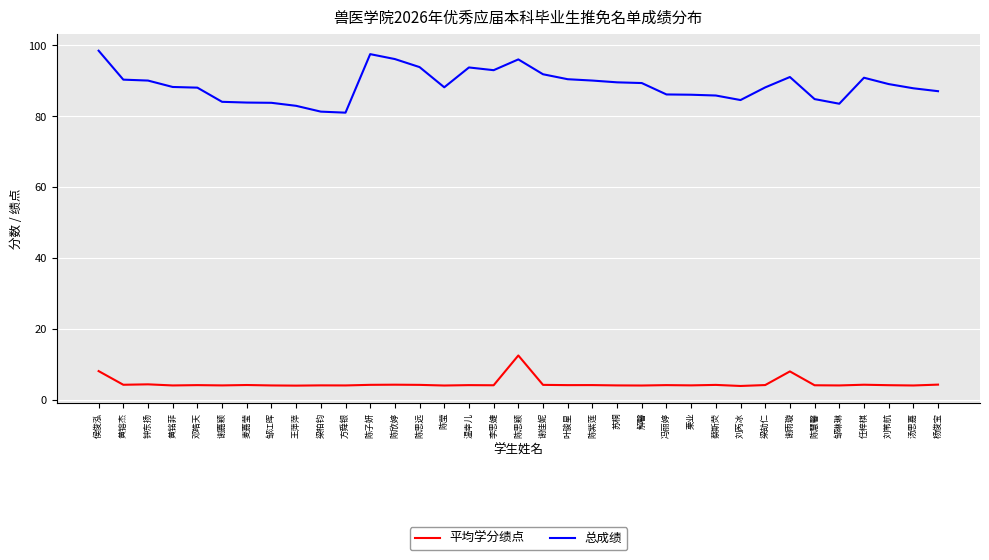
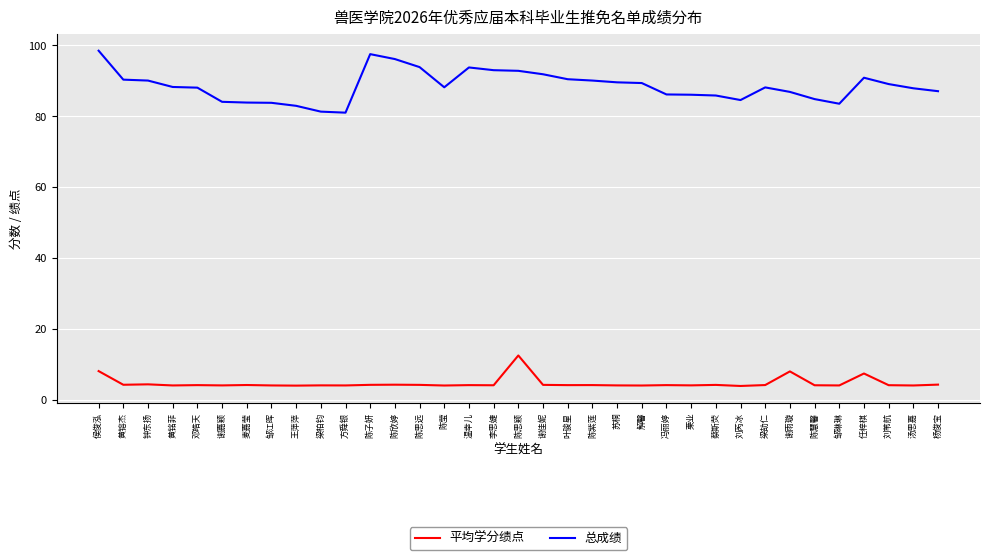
  {
    "平均学分绩点": {
      "侯俊泓": 8,
      "黄镕杰": 4,
      "钟东扬": 4,
      "黄铭菲": 4,
      "邓皓天": 4,
      "谢嘉颖": 4,
      "麦嘉莹": 4,
      "邹江晖": 4,
      "王萍萍": 4,
      "梁柏钧": 4,
      "方舜银": 4,
      "陈子妍": 4,
      "陈欣婷": 4,
      "陈思远": 4,
      "陈莹": 4,
      "温幸儿": 4,
      "李思婕": 4,
      "陈思颖": 13,
      "谢佳妮": 4,
      "叶骏星": 4,
      "陈紫莲": 4,
      "苏桐": 4,
      "解馨": 4,
      "冯丽婷": 4,
      "栗业": 4,
      "蔡斯荧": 4,
      "刘芮冰": 4,
      "梁劼仁": 4,
      "谢雨璇": 8,
      "陈慧馨": 4,
      "邹琳琳": 4,
-     "任梓棋": 4,
+     "任梓棋": 7,
      "刘苇航": 4,
      "汤思嘉": 4,
      "杨俊宝": 4
    },
    "总成绩": {
      "侯俊泓": 99,
      "黄镕杰": 90,
      "钟东扬": 90,
      "黄铭菲": 88,
      "邓皓天": 88,
      "谢嘉颖": 84,
      "麦嘉莹": 84,
      "邹江晖": 84,
      "王萍萍": 83,
      "梁柏钧": 81,
      "方舜银": 81,
      "陈子妍": 98,
      "陈欣婷": 96,
      "陈思远": 94,
      "陈莹": 88,
      "温幸儿": 94,
      "李思婕": 93,
-     "陈思颖": 96,
+     "陈思颖": 93,
      "谢佳妮": 92,
      "叶骏星": 90,
      "陈紫莲": 90,
      "苏桐": 90,
      "解馨": 89,
      "冯丽婷": 86,
      "栗业": 86,
      "蔡斯荧": 86,
      "刘芮冰": 85,
      "梁劼仁": 88,
-     "谢雨璇": 91,
+     "谢雨璇": 87,
      "陈慧馨": 85,
      "邹琳琳": 84,
      "任梓棋": 91,
      "刘苇航": 89,
      "汤思嘉": 88,
      "杨俊宝": 87
    }
  }
